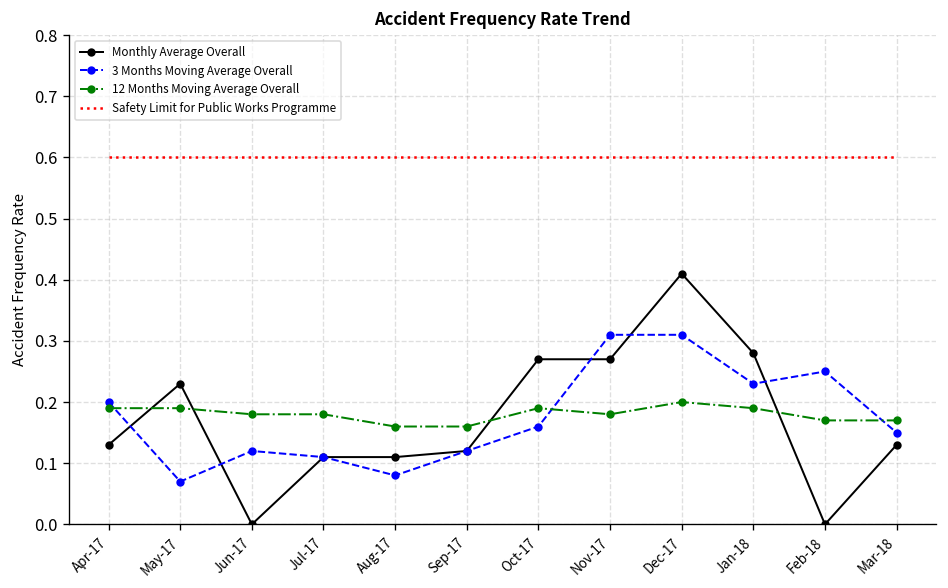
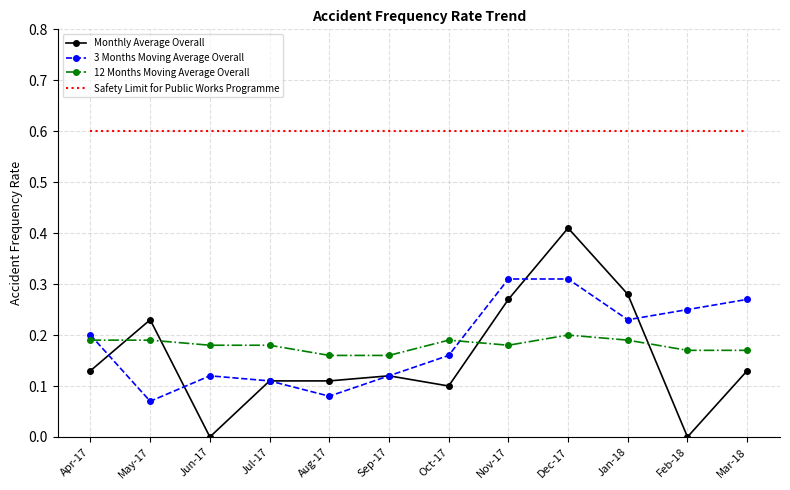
  {
    "Monthly Average Overall": {
      "Apr-17": 0.13,
      "May-17": 0.23,
      "Jun-17": 0.00,
      "Aug-17": 0.11,
-     "Oct-17": 0.27,
+     "Oct-17": 0.10,
      "Nov-17": 0.27,
      "Dec-17": 0.41,
      "Jan-18": 0.28,
      "Feb-18": 0.00,
      "Mar-18": 0.13
    },
    "3 Months Moving Average Overall": {
      "Apr-17": 0.20,
      "May-17": 0.07,
      "Jun-17": 0.12,
      "Aug-17": 0.08,
      "Oct-17": 0.16,
      "Nov-17": 0.31,
      "Dec-17": 0.31,
      "Jan-18": 0.23,
      "Feb-18": 0.25,
-     "Mar-18": 0.15
+     "Mar-18": 0.27
    },
    "12 Months Moving Average Overall": {
      "Apr-17": 0.19,
      "May-17": 0.19,
      "Jun-17": 0.18,
      "Jul-17": 0.18,
      "Aug-17": 0.16,
      "Sep-17": 0.16,
      "Oct-17": 0.19,
      "Nov-17": 0.18,
      "Dec-17": 0.20,
      "Jan-18": 0.19,
      "Feb-18": 0.17,
      "Mar-18": 0.17
    },
    "Safety Limit for Public Works Programme": {
      "Apr-17": 0.60,
      "May-17": 0.60,
      "Jun-17": 0.60,
      "Jul-17": 0.60,
      "Aug-17": 0.60,
      "Sep-17": 0.60,
      "Oct-17": 0.60,
      "Nov-17": 0.60,
      "Dec-17": 0.60,
      "Jan-18": 0.60,
      "Feb-18": 0.60,
      "Mar-18": 0.60
    }
  }
